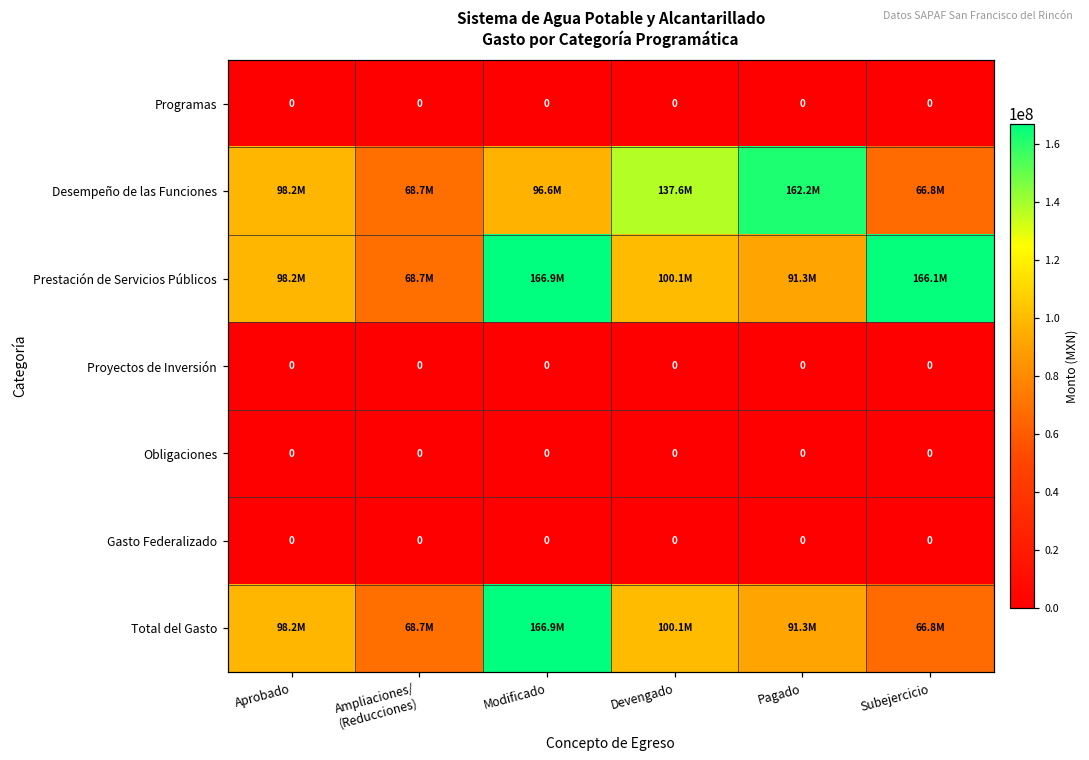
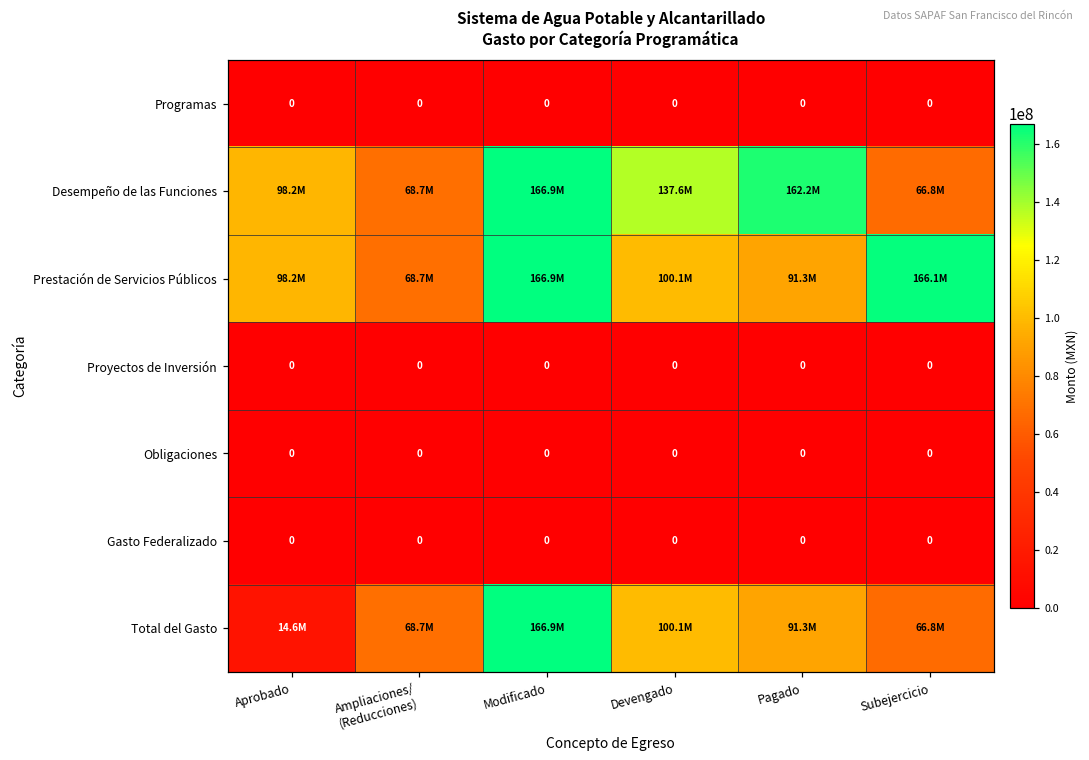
  {
    "Programas": {
      "Aprobado": "0",
      "Ampliaciones/ (Reducciones)": "0",
      "Modificado": "0",
      "Devengado": "0",
      "Pagado": "0",
      "Subejercicio": "0"
    },
    "Desempeño de las Funciones": {
      "Aprobado": "98.2M",
      "Ampliaciones/ (Reducciones)": "68.7M",
-     "Modificado": "96.6M",
+     "Modificado": "166.9M",
      "Devengado": "137.6M",
      "Pagado": "162.2M",
      "Subejercicio": "66.8M"
    },
    "Prestación de Servicios Públicos": {
      "Aprobado": "98.2M",
      "Ampliaciones/ (Reducciones)": "68.7M",
      "Modificado": "166.9M",
      "Devengado": "100.1M",
      "Pagado": "91.3M",
      "Subejercicio": "166.1M"
    },
    "Proyectos de Inversión": {
      "Aprobado": "0",
      "Ampliaciones/ (Reducciones)": "0",
      "Modificado": "0",
      "Devengado": "0",
      "Pagado": "0",
      "Subejercicio": "0"
    },
    "Obligaciones": {
      "Aprobado": "0",
      "Ampliaciones/ (Reducciones)": "0",
      "Modificado": "0",
      "Devengado": "0",
      "Pagado": "0",
      "Subejercicio": "0"
    },
    "Gasto Federalizado": {
      "Aprobado": "0",
      "Ampliaciones/ (Reducciones)": "0",
      "Modificado": "0",
      "Devengado": "0",
      "Pagado": "0",
      "Subejercicio": "0"
    },
    "Total del Gasto": {
-     "Aprobado": "98.2M",
+     "Aprobado": "14.6M",
      "Ampliaciones/ (Reducciones)": "68.7M",
      "Modificado": "166.9M",
      "Devengado": "100.1M",
      "Pagado": "91.3M",
      "Subejercicio": "66.8M"
    }
  }
